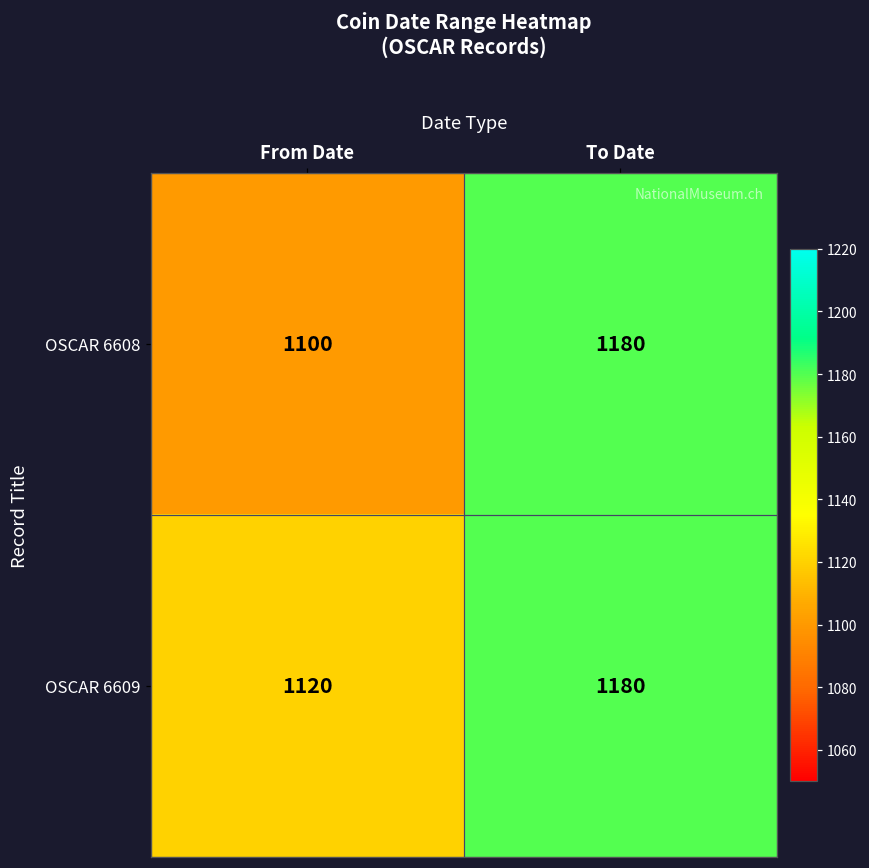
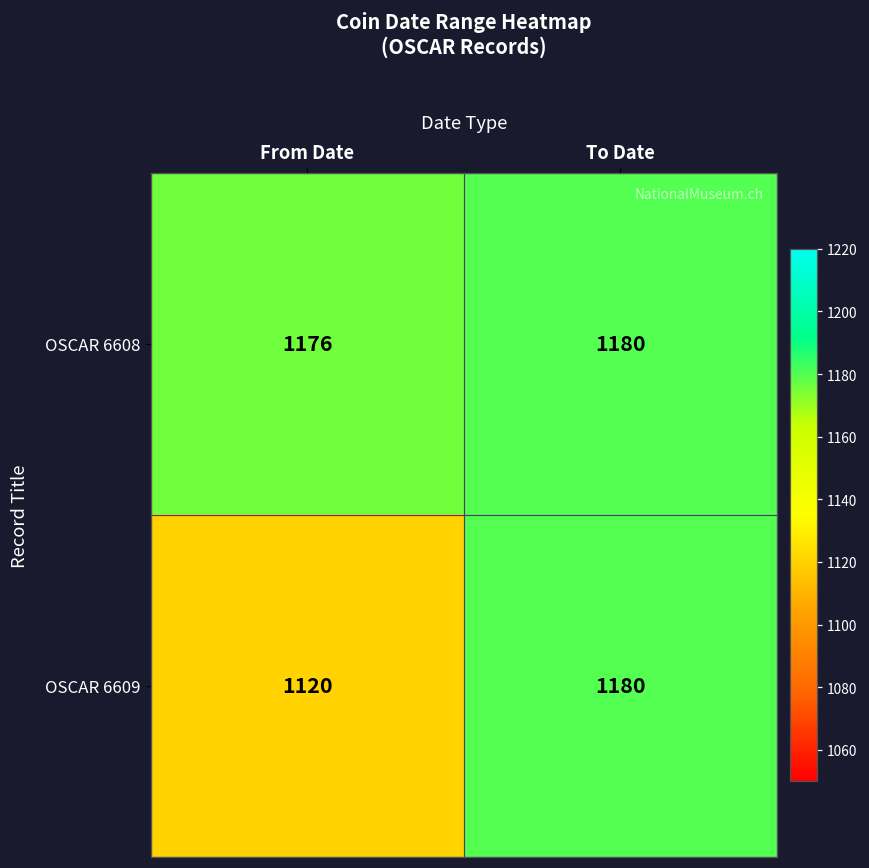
  {
    "OSCAR 6608": {
-     "From Date": 1100
+     "From Date": 1176
    },
    "OSCAR 6609": {
      "From Date": 1120,
      "To Date": 1180
    }
  }
